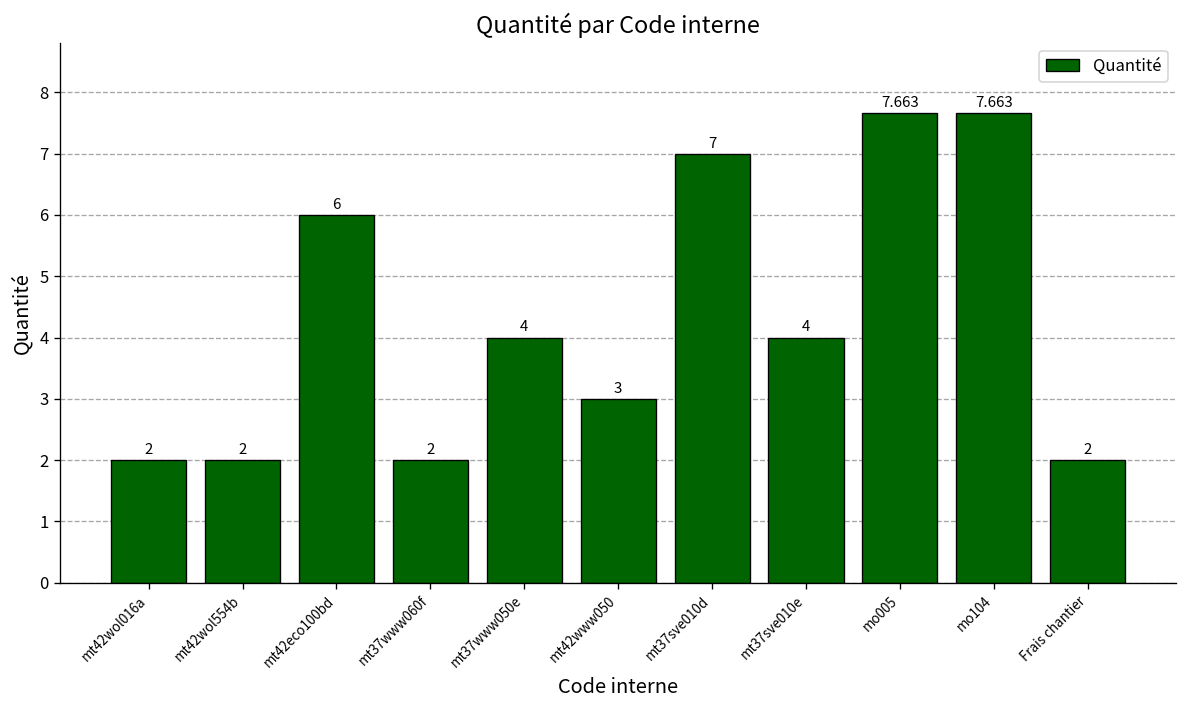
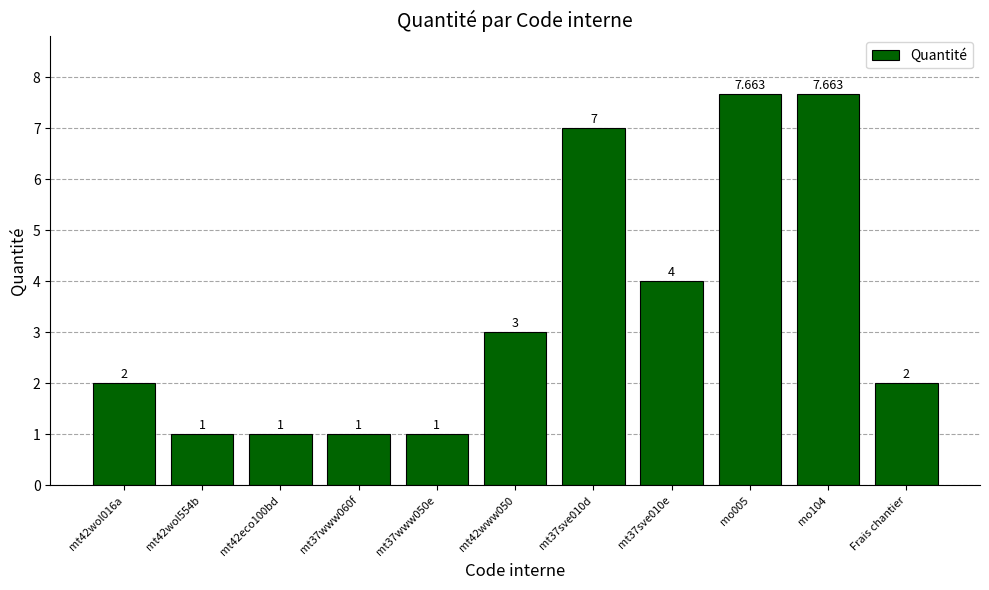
  {
    "mt42wol016a": 2,
-   "mt42wol554b": 2,
-   "mt42eco100bd": 6,
-   "mt37www060f": 2,
-   "mt37www050e": 4,
+   "mt42wol554b": 1,
+   "mt42eco100bd": 1,
+   "mt37www060f": 1,
+   "mt37www050e": 1,
    "mt42www050": 3,
    "mt37sve010d": 7,
    "mt37sve010e": 4,
    "mo005": 7.663,
    "mo104": 7.663,
    "Frais chantier": 2
  }
